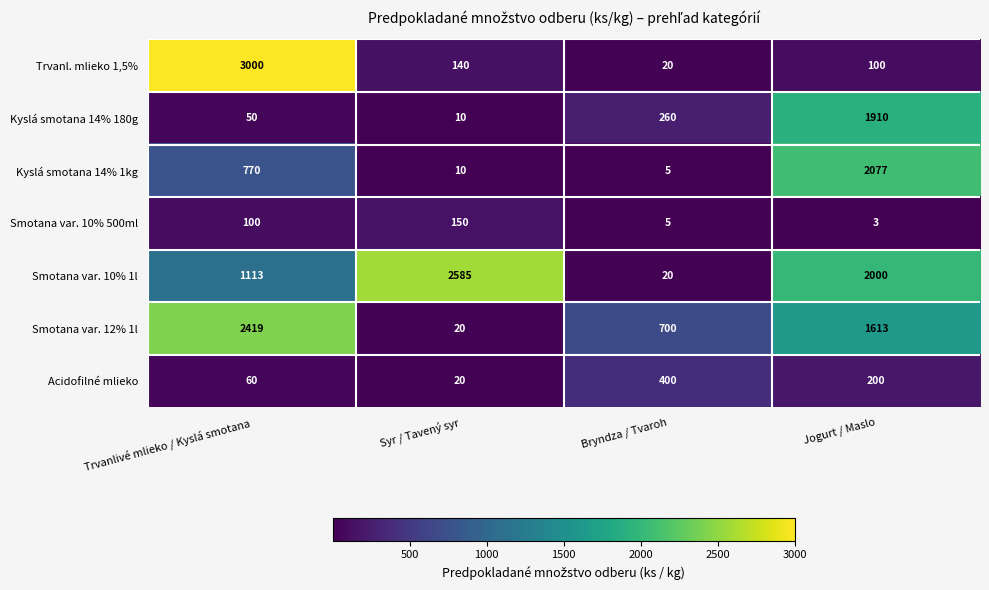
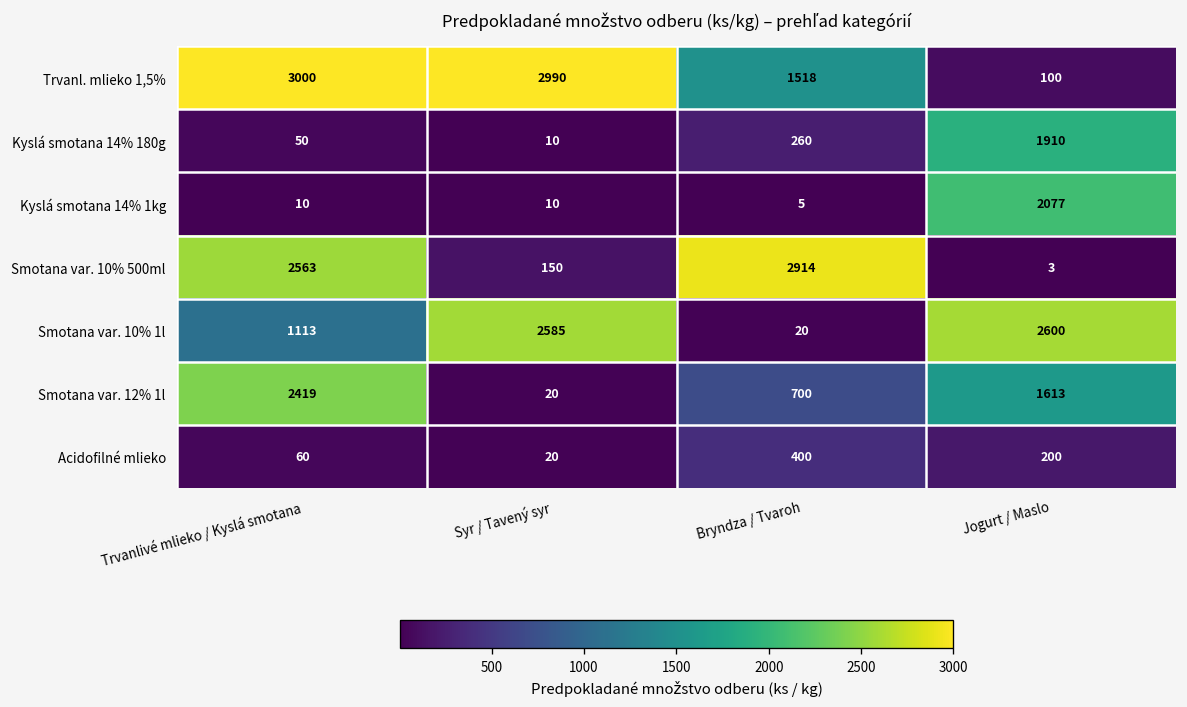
  {
    "Trvanl. mlieko 1,5%": {
      "Trvanlivé mlieko / Kyslá smotana": 3000,
-     "Syr / Tavený syr": 140,
-     "Bryndza / Tvaroh": 20,
+     "Syr / Tavený syr": 2990,
+     "Bryndza / Tvaroh": 1518,
      "Jogurt / Maslo": 100
    },
    "Kyslá smotana 14% 180g": {
      "Trvanlivé mlieko / Kyslá smotana": 50,
      "Syr / Tavený syr": 10,
      "Bryndza / Tvaroh": 260,
      "Jogurt / Maslo": 1910
    },
    "Kyslá smotana 14% 1kg": {
-     "Trvanlivé mlieko / Kyslá smotana": 770,
+     "Trvanlivé mlieko / Kyslá smotana": 10,
      "Syr / Tavený syr": 10,
      "Bryndza / Tvaroh": 5,
      "Jogurt / Maslo": 2077
    },
    "Smotana var. 10% 500ml": {
-     "Trvanlivé mlieko / Kyslá smotana": 100,
+     "Trvanlivé mlieko / Kyslá smotana": 2563,
      "Syr / Tavený syr": 150,
-     "Bryndza / Tvaroh": 5,
+     "Bryndza / Tvaroh": 2914,
      "Jogurt / Maslo": 3
    },
    "Smotana var. 10% 1l": {
      "Trvanlivé mlieko / Kyslá smotana": 1113,
      "Syr / Tavený syr": 2585,
      "Bryndza / Tvaroh": 20,
-     "Jogurt / Maslo": 2000
+     "Jogurt / Maslo": 2600
    },
    "Smotana var. 12% 1l": {
      "Trvanlivé mlieko / Kyslá smotana": 2419,
      "Syr / Tavený syr": 20,
      "Bryndza / Tvaroh": 700,
      "Jogurt / Maslo": 1613
    },
    "Acidofilné mlieko": {
      "Trvanlivé mlieko / Kyslá smotana": 60,
      "Syr / Tavený syr": 20,
      "Bryndza / Tvaroh": 400,
      "Jogurt / Maslo": 200
    }
  }
